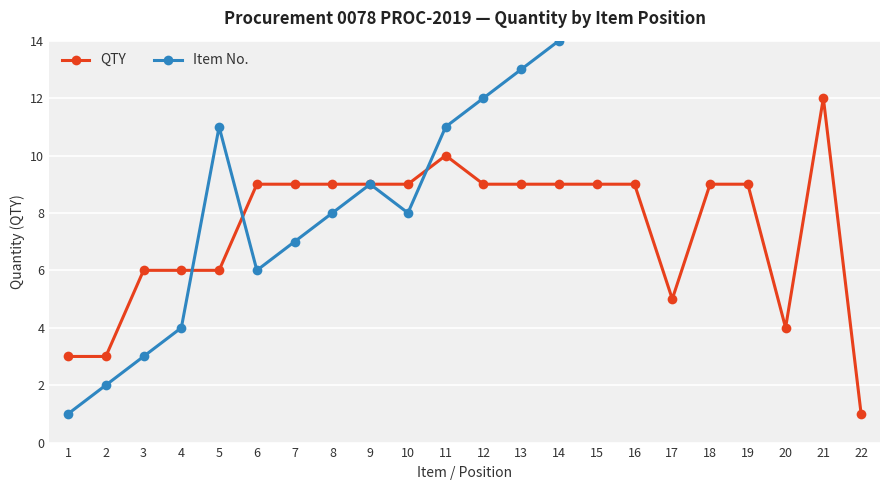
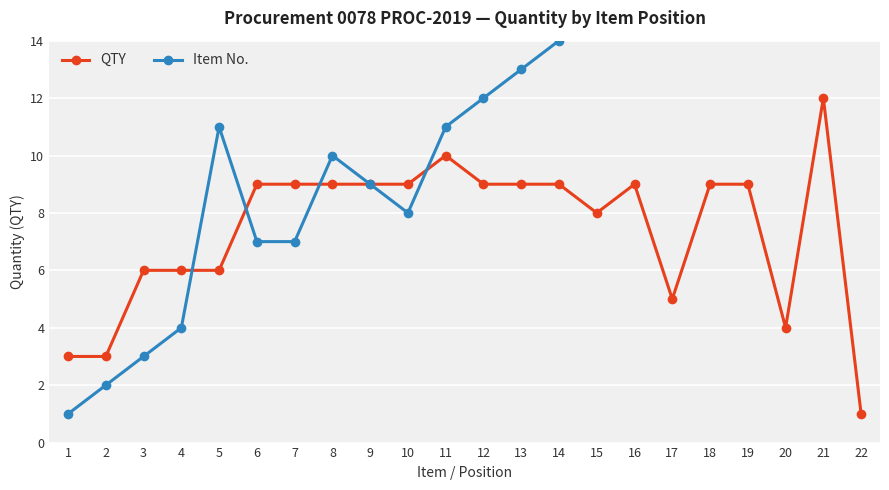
  {
    "QTY": {
      "1": 3,
      "2": 3,
      "3": 6,
      "4": 6,
      "5": 6,
      "6": 9,
      "7": 9,
      "8": 9,
      "10": 9,
      "11": 10,
      "12": 9,
      "13": 9,
      "14": 9,
-     "15": 9,
+     "15": 8,
      "16": 9,
      "17": 5,
      "18": 9,
      "19": 9,
      "20": 4,
      "21": 12,
      "22": 1
    },
    "Item No.": {
      "1": 1,
      "2": 2,
      "3": 3,
      "4": 4,
      "5": 11,
-     "6": 6,
+     "6": 7,
      "7": 7,
-     "8": 8,
+     "8": 10,
      "10": 8,
      "11": 11,
      "12": 12,
      "13": 13,
      "14": 14
    }
  }
